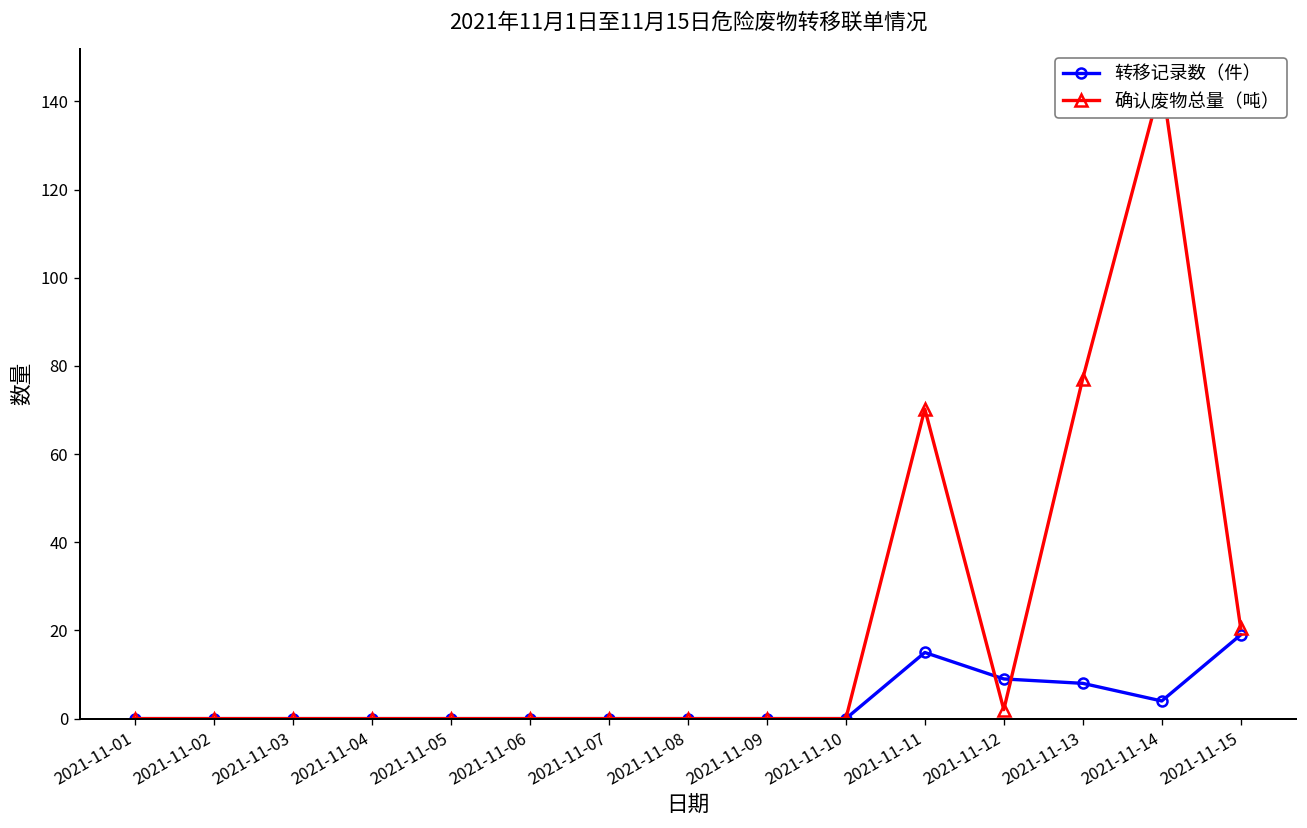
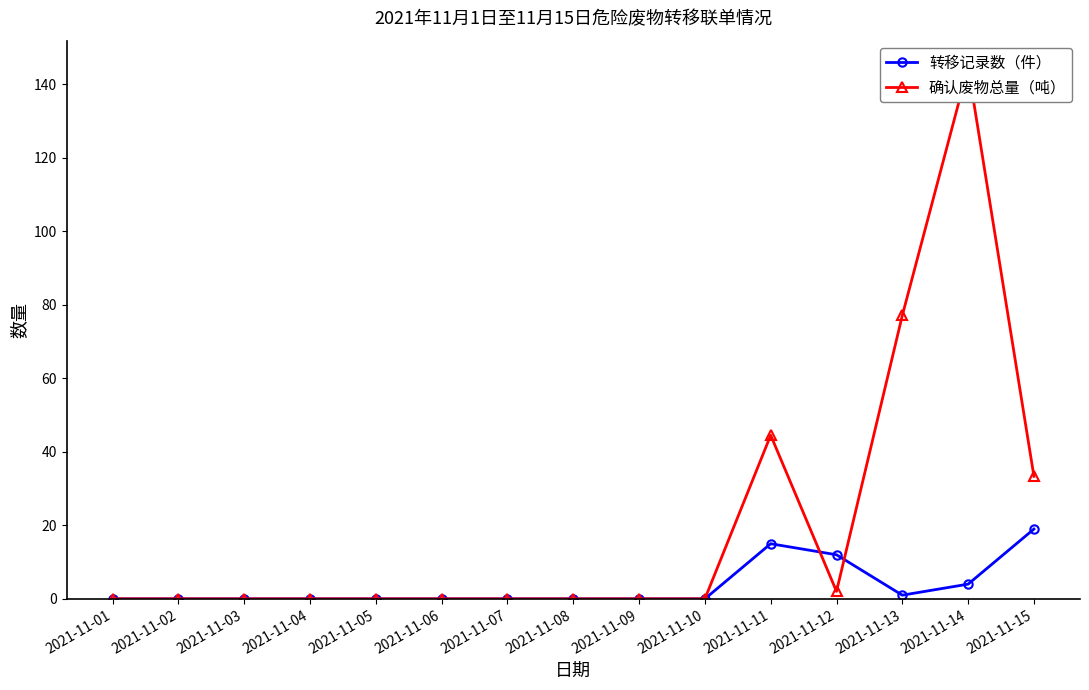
  {
    "转移记录数（件）": {
      "2021-11-11": 15,
-     "2021-11-12": 9,
-     "2021-11-13": 8,
+     "2021-11-12": 12,
+     "2021-11-13": 1,
      "2021-11-14": 4,
      "2021-11-15": 19
    },
    "确认废物总量（吨）": {
-     "2021-11-11": 70,
+     "2021-11-11": 45,
      "2021-11-12": 2,
      "2021-11-13": 77,
-     "2021-11-15": 20
+     "2021-11-15": 33
    }
  }
